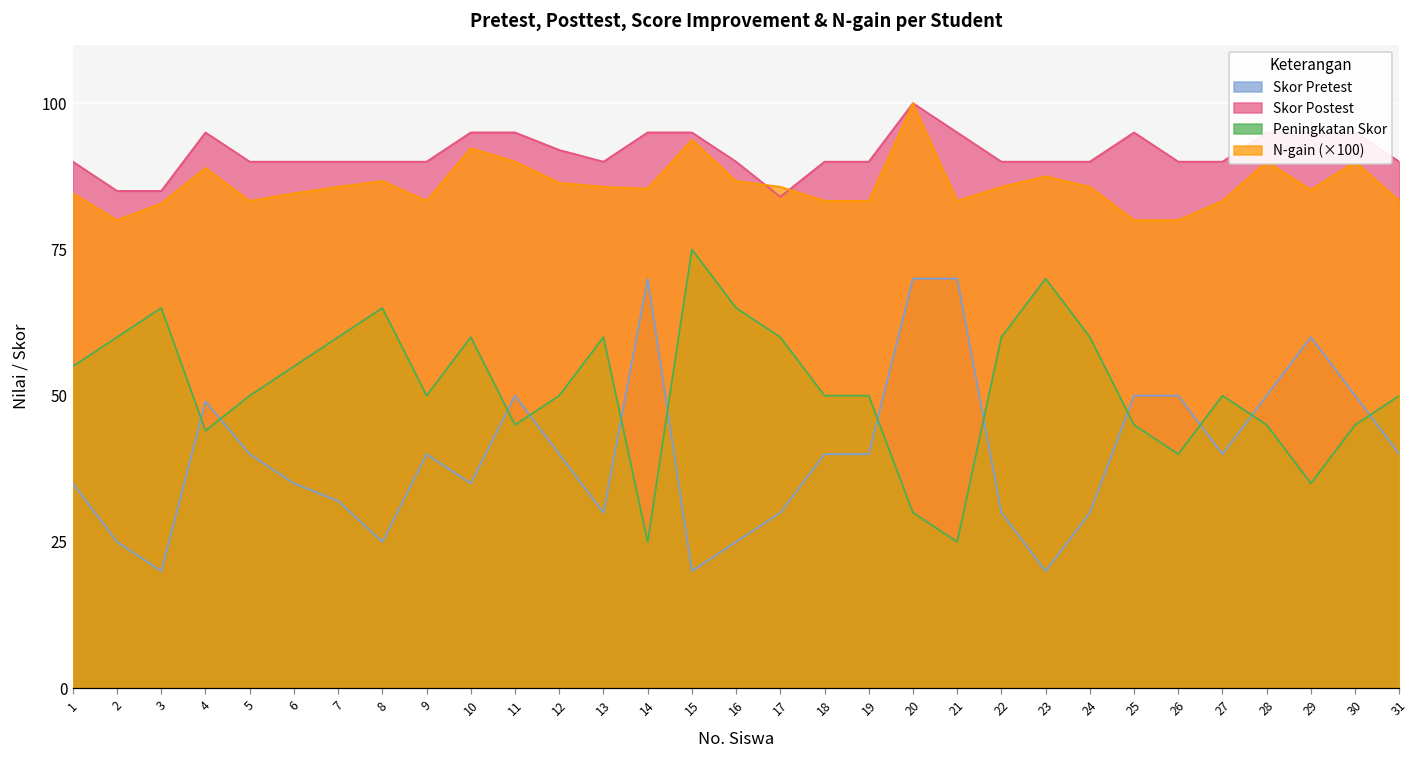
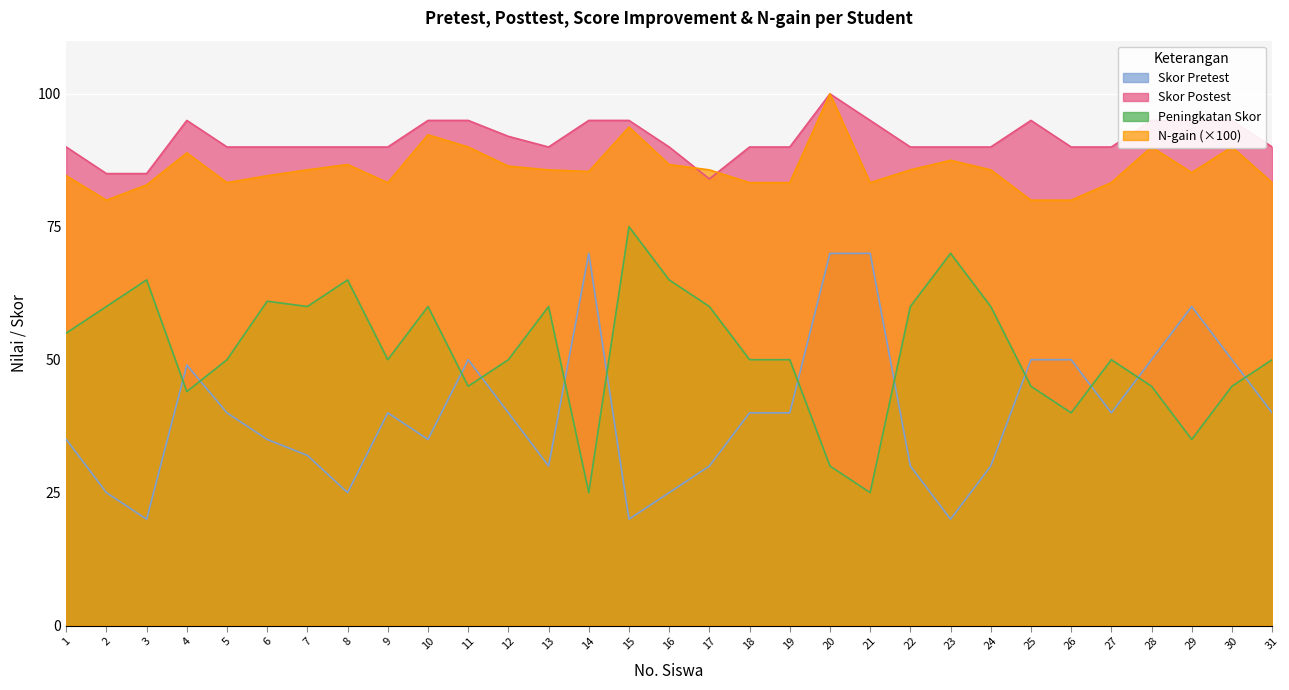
  {
    "Skor Pretest": {
      "1": 35,
      "2": 25,
      "3": 20,
      "4": 49,
      "5": 40,
      "6": 35,
      "7": 32,
      "8": 25,
      "9": 40,
      "10": 35,
      "11": 50,
      "12": 40,
      "13": 30,
      "14": 70,
      "15": 20,
      "16": 25,
      "17": 30,
      "18": 40,
      "19": 40,
      "20": 70,
      "21": 70,
      "22": 30,
      "23": 20,
      "24": 30,
      "25": 50,
      "26": 50,
      "27": 40,
      "28": 50,
      "29": 60,
      "30": 50,
      "31": 40
    },
    "Skor Postest": {
      "1": 90,
      "2": 85,
      "3": 85,
      "4": 95,
      "5": 90,
      "6": 90,
      "7": 90,
      "8": 90,
      "9": 90,
      "10": 95,
      "11": 95,
      "12": 92,
      "13": 90,
      "14": 95,
      "15": 95,
      "16": 90,
      "17": 84,
      "18": 90,
      "19": 90,
      "21": 95,
      "22": 90,
      "23": 90,
      "24": 90,
      "25": 95,
      "26": 90,
      "27": 90,
      "31": 90
    },
    "Peningkatan Skor": {
      "1": 55,
      "2": 60,
      "3": 65,
      "4": 44,
      "5": 50,
-     "6": 55,
+     "6": 61,
      "7": 60,
      "8": 65,
      "9": 50,
      "10": 60,
      "11": 45,
      "12": 50,
      "13": 60,
      "14": 25,
      "15": 75,
      "16": 65,
      "17": 60,
      "18": 50,
      "19": 50,
      "20": 30,
      "21": 25,
      "22": 60,
      "23": 70,
      "24": 60,
      "25": 45,
      "26": 40,
      "27": 50,
      "28": 45,
      "29": 35,
      "30": 45,
      "31": 50
    },
    "N-gain (×100)": {
      "1": 85,
      "2": 80,
      "3": 83,
      "4": 89,
      "5": 83,
      "6": 85,
      "7": 86,
      "8": 87,
      "9": 83,
      "10": 92,
      "11": 90,
      "12": 86,
      "13": 86,
      "14": 85,
      "15": 94,
      "16": 87,
      "17": 86,
      "18": 83,
      "19": 83,
      "21": 83,
      "22": 86,
      "23": 88,
      "24": 86,
      "25": 80,
      "26": 80,
      "27": 83,
      "29": 85,
      "31": 83
    }
  }
